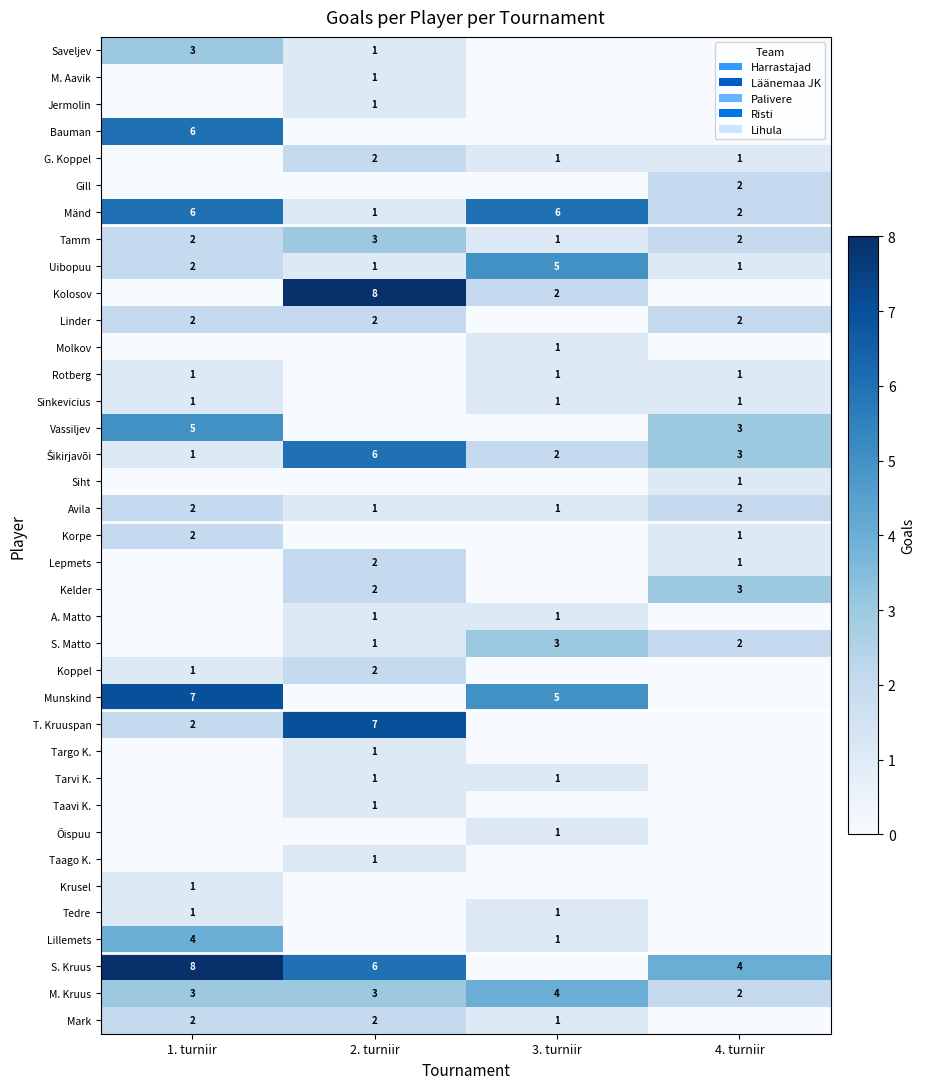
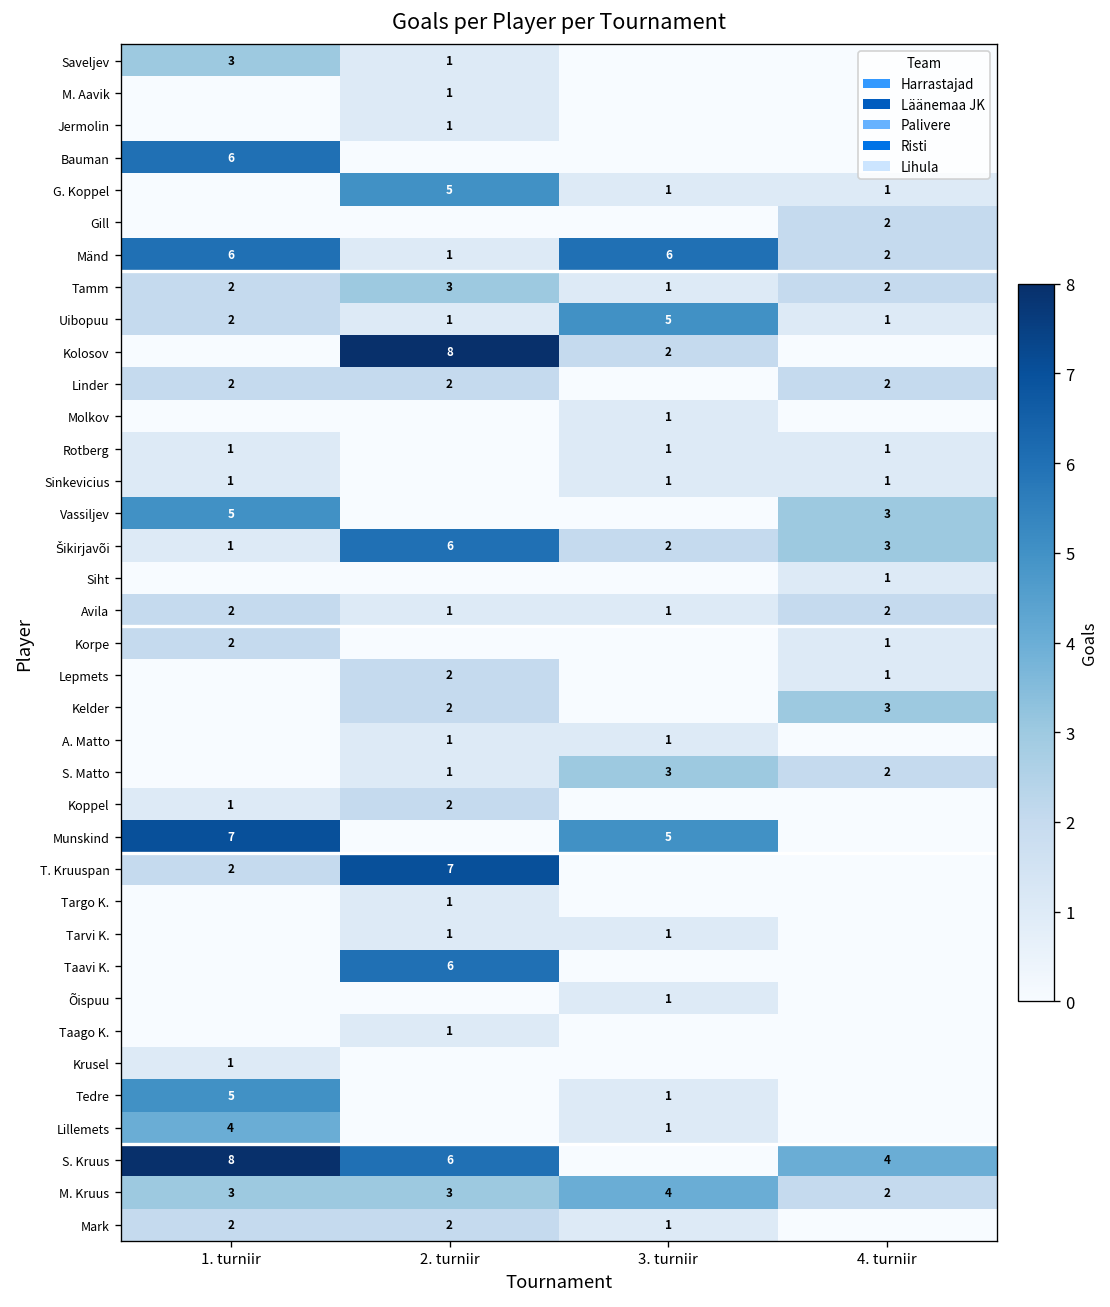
  {
    "Saveljev": {
      "1. turniir": 3,
      "2. turniir": 1
    },
    "M. Aavik": {
      "2. turniir": 1
    },
    "Jermolin": {
      "2. turniir": 1
    },
    "Bauman": {
      "1. turniir": 6
    },
    "G. Koppel": {
-     "2. turniir": 2,
+     "2. turniir": 5,
      "3. turniir": 1,
      "4. turniir": 1
    },
    "Gill": {
      "4. turniir": 2
    },
    "Mänd": {
      "1. turniir": 6,
      "2. turniir": 1,
      "3. turniir": 6,
      "4. turniir": 2
    },
    "Tamm": {
      "1. turniir": 2,
      "2. turniir": 3,
      "3. turniir": 1,
      "4. turniir": 2
    },
    "Uibopuu": {
      "1. turniir": 2,
      "2. turniir": 1,
      "3. turniir": 5,
      "4. turniir": 1
    },
    "Kolosov": {
      "2. turniir": 8,
      "3. turniir": 2
    },
    "Linder": {
      "1. turniir": 2,
      "2. turniir": 2,
      "4. turniir": 2
    },
    "Molkov": {
      "3. turniir": 1
    },
    "Rotberg": {
      "1. turniir": 1,
      "3. turniir": 1,
      "4. turniir": 1
    },
    "Sinkevicius": {
      "1. turniir": 1,
      "3. turniir": 1,
      "4. turniir": 1
    },
    "Vassiljev": {
      "1. turniir": 5,
      "4. turniir": 3
    },
    "Šikirjavõi": {
      "1. turniir": 1,
      "2. turniir": 6,
      "3. turniir": 2,
      "4. turniir": 3
    },
    "Siht": {
      "4. turniir": 1
    },
    "Avila": {
      "1. turniir": 2,
      "2. turniir": 1,
      "3. turniir": 1,
      "4. turniir": 2
    },
    "Korpe": {
      "1. turniir": 2,
      "4. turniir": 1
    },
    "Lepmets": {
      "2. turniir": 2,
      "4. turniir": 1
    },
    "Kelder": {
      "2. turniir": 2,
      "4. turniir": 3
    },
    "A. Matto": {
      "2. turniir": 1,
      "3. turniir": 1
    },
    "S. Matto": {
      "2. turniir": 1,
      "3. turniir": 3,
      "4. turniir": 2
    },
    "Koppel": {
      "1. turniir": 1,
      "2. turniir": 2
    },
    "Munskind": {
      "1. turniir": 7,
      "3. turniir": 5
    },
    "T. Kruuspan": {
      "1. turniir": 2,
      "2. turniir": 7
    },
    "Targo K.": {
      "2. turniir": 1
    },
    "Tarvi K.": {
      "2. turniir": 1,
      "3. turniir": 1
    },
    "Taavi K.": {
-     "2. turniir": 1
+     "2. turniir": 6
    },
    "Õispuu": {
      "3. turniir": 1
    },
    "Taago K.": {
      "2. turniir": 1
    },
    "Krusel": {
      "1. turniir": 1
    },
    "Tedre": {
-     "1. turniir": 1,
+     "1. turniir": 5,
      "3. turniir": 1
    },
    "Lillemets": {
      "1. turniir": 4,
      "3. turniir": 1
    },
    "S. Kruus": {
      "1. turniir": 8,
      "2. turniir": 6,
      "4. turniir": 4
    },
    "M. Kruus": {
      "1. turniir": 3,
      "2. turniir": 3,
      "3. turniir": 4,
      "4. turniir": 2
    },
    "Mark": {
      "1. turniir": 2,
      "2. turniir": 2,
      "3. turniir": 1
    }
  }
